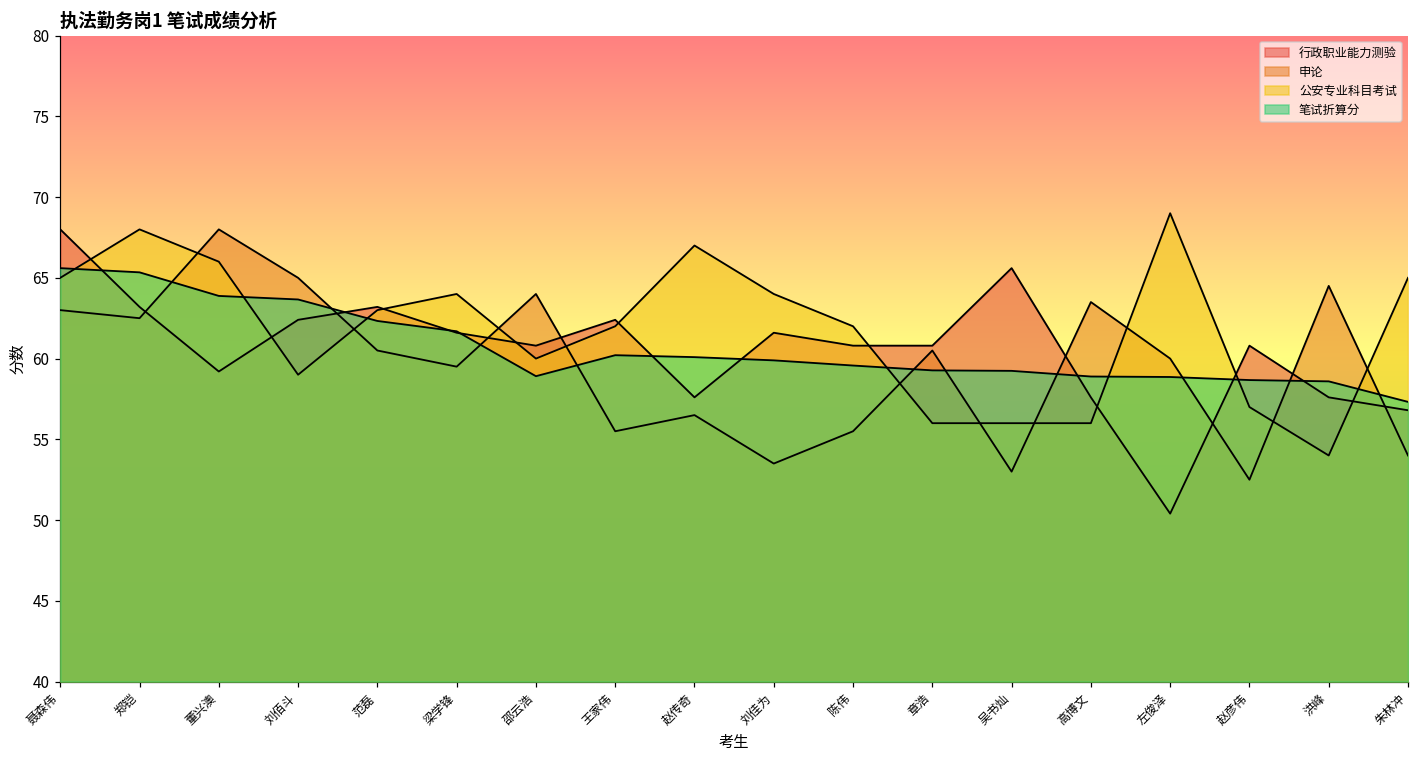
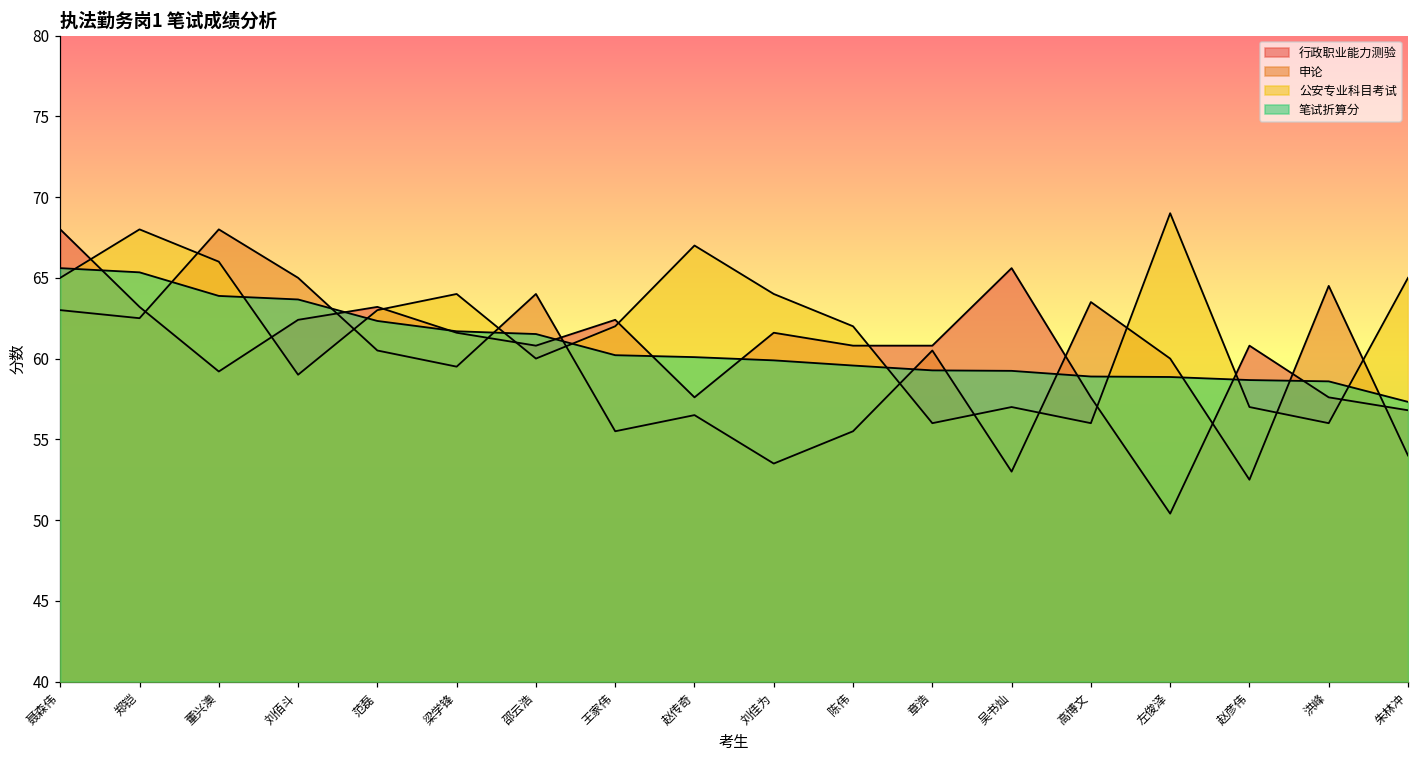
  {
    "公安专业科目考试": {
      "聂森伟": 65,
      "郑铠": 68,
      "董兴澳": 66,
      "刘佰斗": 59,
      "范磊": 63,
      "梁学锋": 64,
      "邵云浩": 60,
      "王家伟": 62,
      "赵传奇": 67,
      "刘佳为": 64,
      "陈伟": 62,
      "章浩": 56,
-     "吴书灿": 56,
+     "吴书灿": 57,
      "高博文": 56,
      "左俊泽": 69,
      "赵彦伟": 57,
-     "洪峰": 54,
+     "洪峰": 56,
      "朱林冲": 65
    },
    "笔试折算分": {
      "聂森伟": 65.6,
      "郑铠": 65.3,
      "董兴澳": 63.9,
      "刘佰斗": 63.7,
      "范磊": 62.3,
-     "邵云浩": 58.9,
+     "邵云浩": 61.5,
      "王家伟": 60.2,
      "赵传奇": 60.1,
      "刘佳为": 59.9,
      "陈伟": 59.6,
      "章浩": 59.3,
      "吴书灿": 59.2,
      "高博文": 58.9,
      "左俊泽": 58.9,
      "赵彦伟": 58.7,
      "洪峰": 58.6,
      "朱林冲": 57.3
    }
  }
